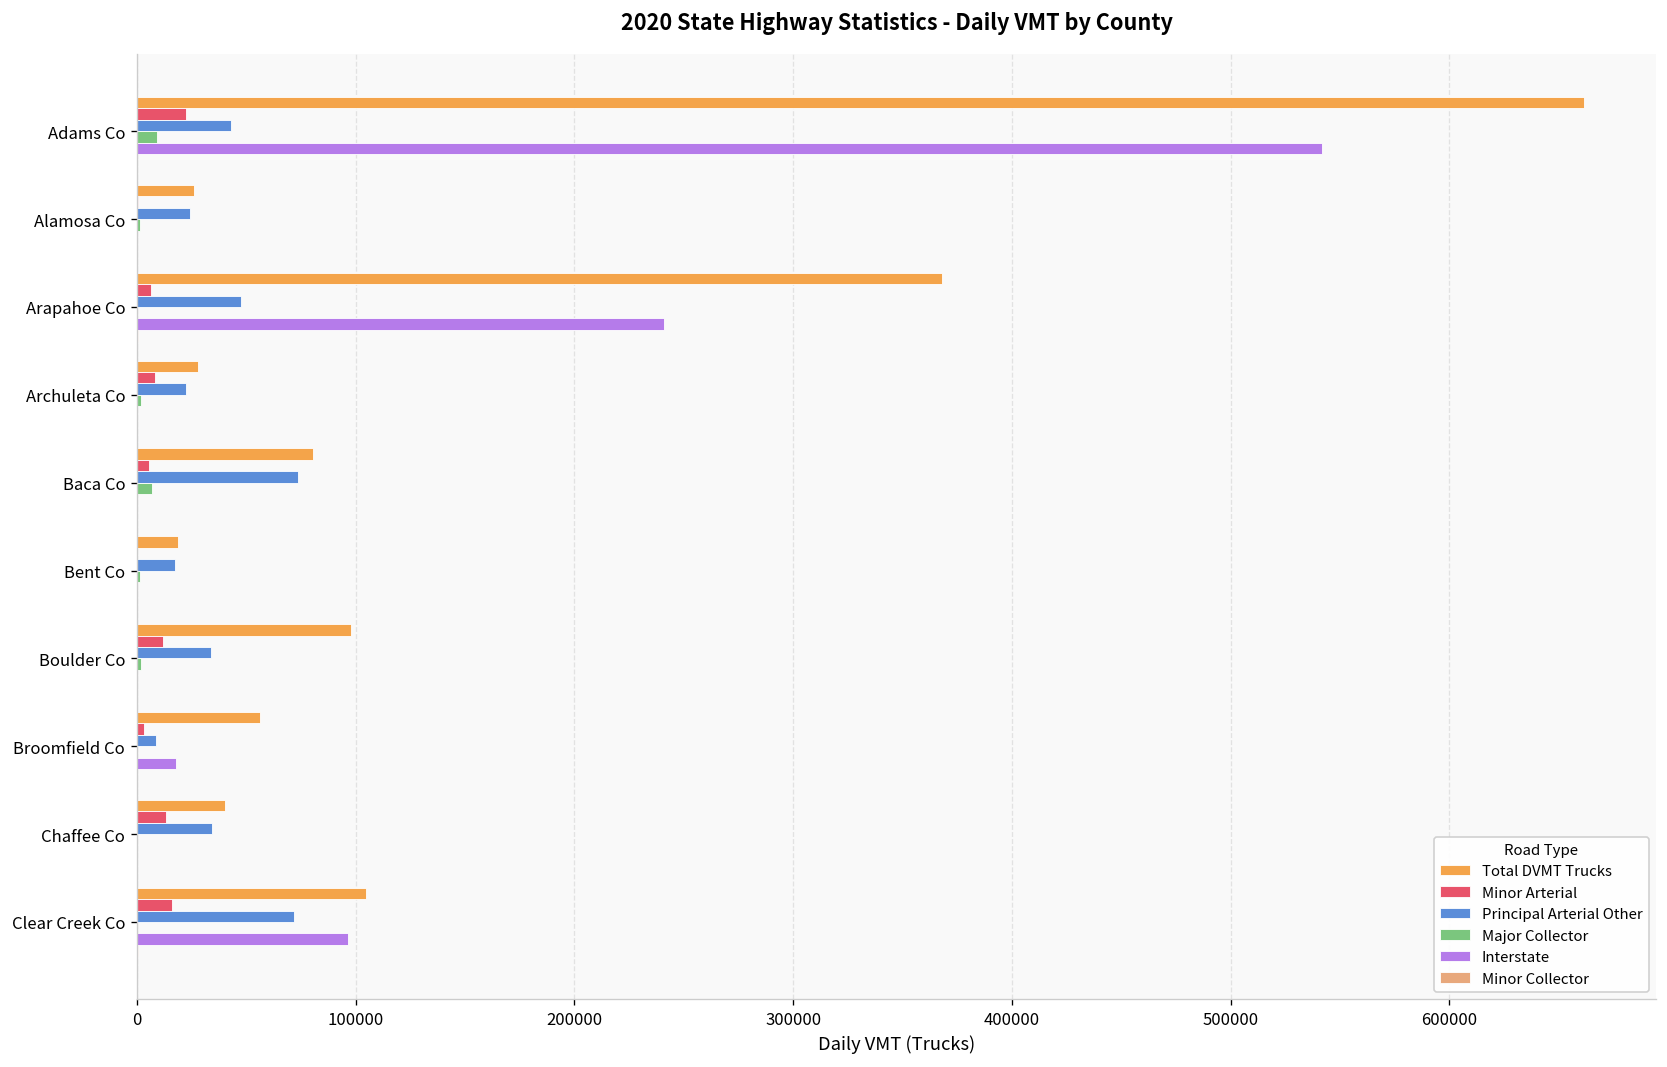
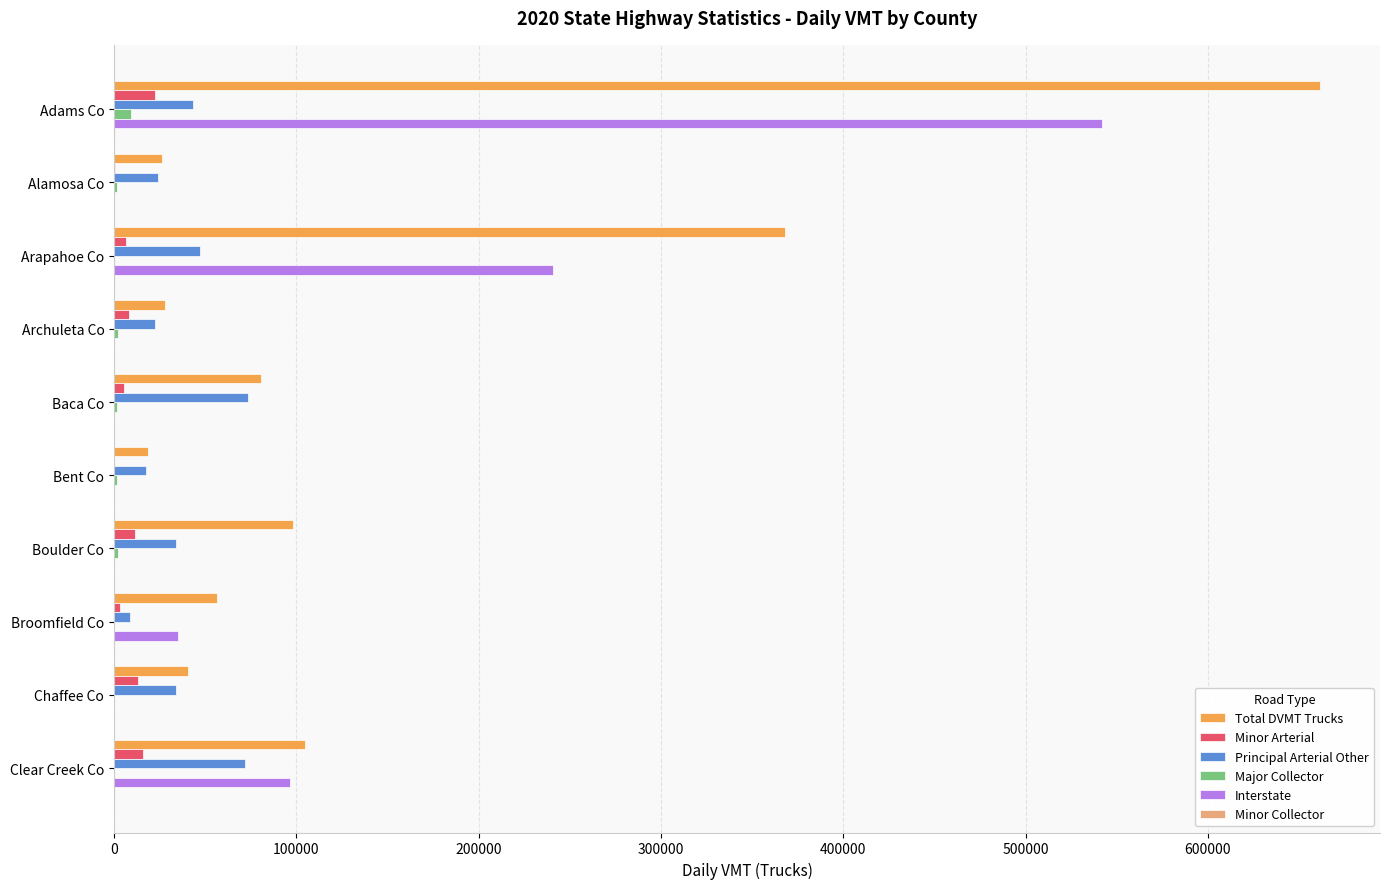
  {
    "Minor Arterial": {
      "Adams Co": 22000,
      "Arapahoe Co": 7000,
      "Archuleta Co": 8000,
      "Baca Co": 6000,
      "Bent Co": 0,
      "Boulder Co": 12000,
      "Broomfield Co": 3000,
      "Chaffee Co": 13000,
      "Clear Creek Co": 16000
    },
    "Principal Arterial Other": {
      "Adams Co": 43000,
      "Alamosa Co": 24000,
      "Arapahoe Co": 47000,
      "Archuleta Co": 23000,
      "Baca Co": 74000,
      "Bent Co": 17000,
      "Boulder Co": 34000,
      "Broomfield Co": 9000,
      "Chaffee Co": 34000,
      "Clear Creek Co": 72000
    },
    "Major Collector": {
      "Adams Co": 9000,
      "Alamosa Co": 1000,
      "Archuleta Co": 2000,
-     "Baca Co": 7000,
+     "Baca Co": 1000,
      "Boulder Co": 2000,
      "Broomfield Co": 0,
      "Chaffee Co": 0,
      "Clear Creek Co": 0
    },
    "Interstate": {
      "Adams Co": 542000,
      "Alamosa Co": 0,
      "Arapahoe Co": 241000,
      "Archuleta Co": 0,
      "Baca Co": 0,
      "Bent Co": 0,
      "Boulder Co": 0,
-     "Broomfield Co": 18000,
+     "Broomfield Co": 35000,
      "Chaffee Co": 0,
      "Clear Creek Co": 97000
    }
  }
